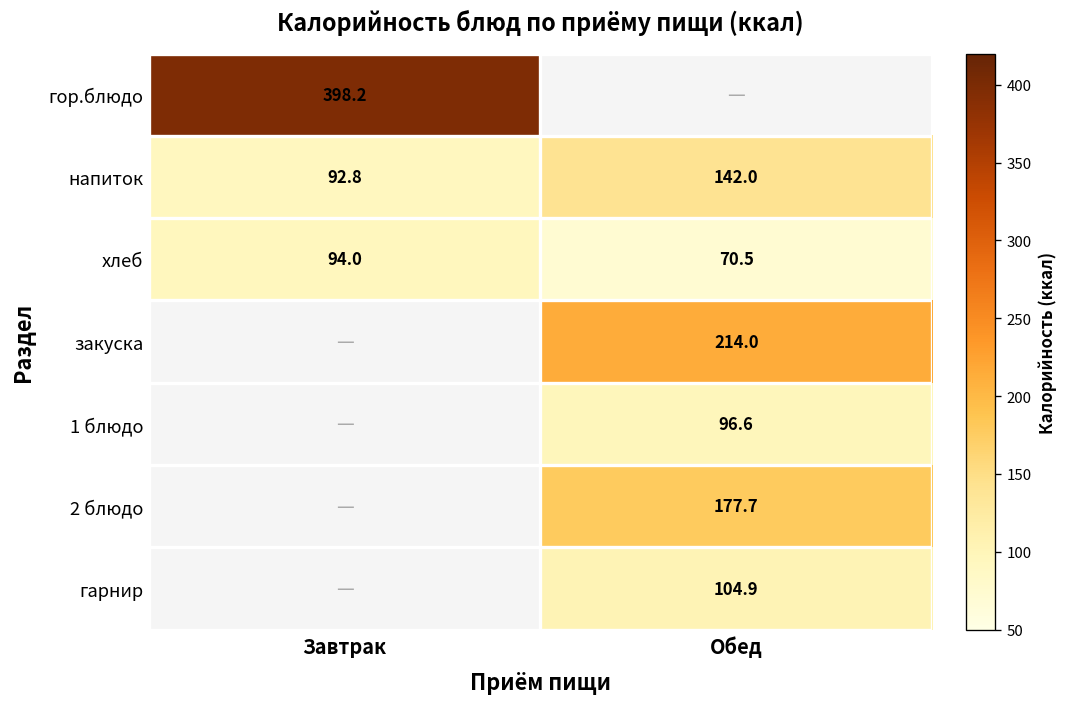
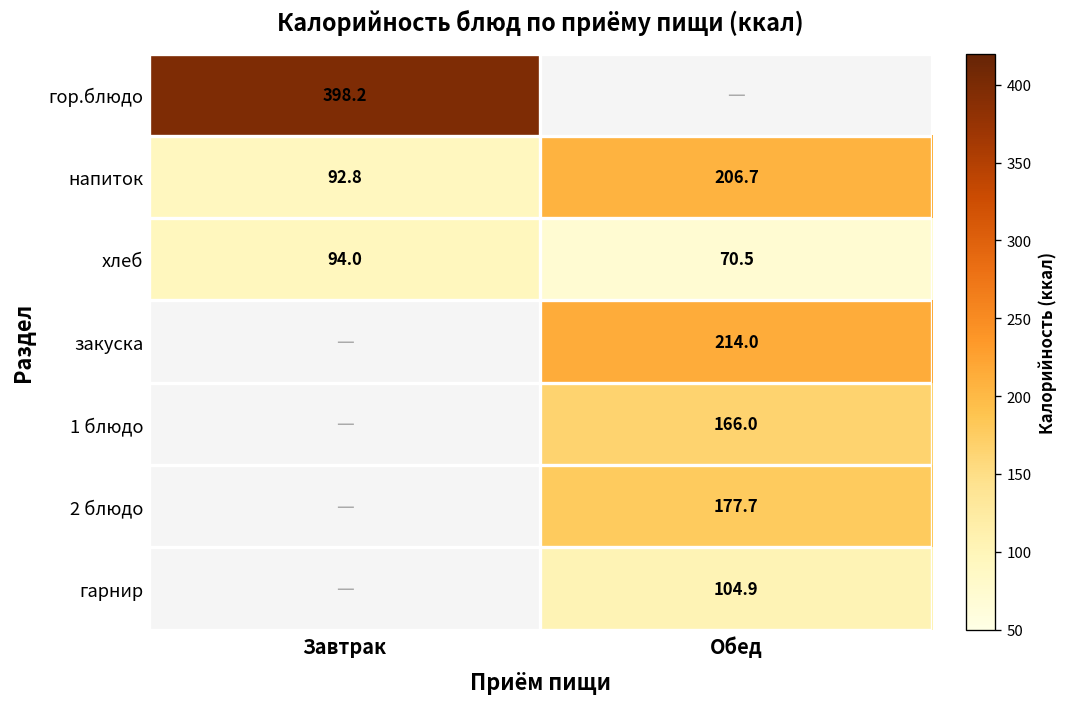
  {
    "гор.блюдо": {
      "Завтрак": 398.2
    },
    "напиток": {
      "Завтрак": 92.8,
-     "Обед": 142.0
+     "Обед": 206.7
    },
    "хлеб": {
      "Завтрак": 94.0,
      "Обед": 70.5
    },
    "закуска": {
      "Обед": 214.0
    },
    "1 блюдо": {
-     "Обед": 96.6
+     "Обед": 166.0
    },
    "2 блюдо": {
      "Обед": 177.7
    },
    "гарнир": {
      "Обед": 104.9
    }
  }
